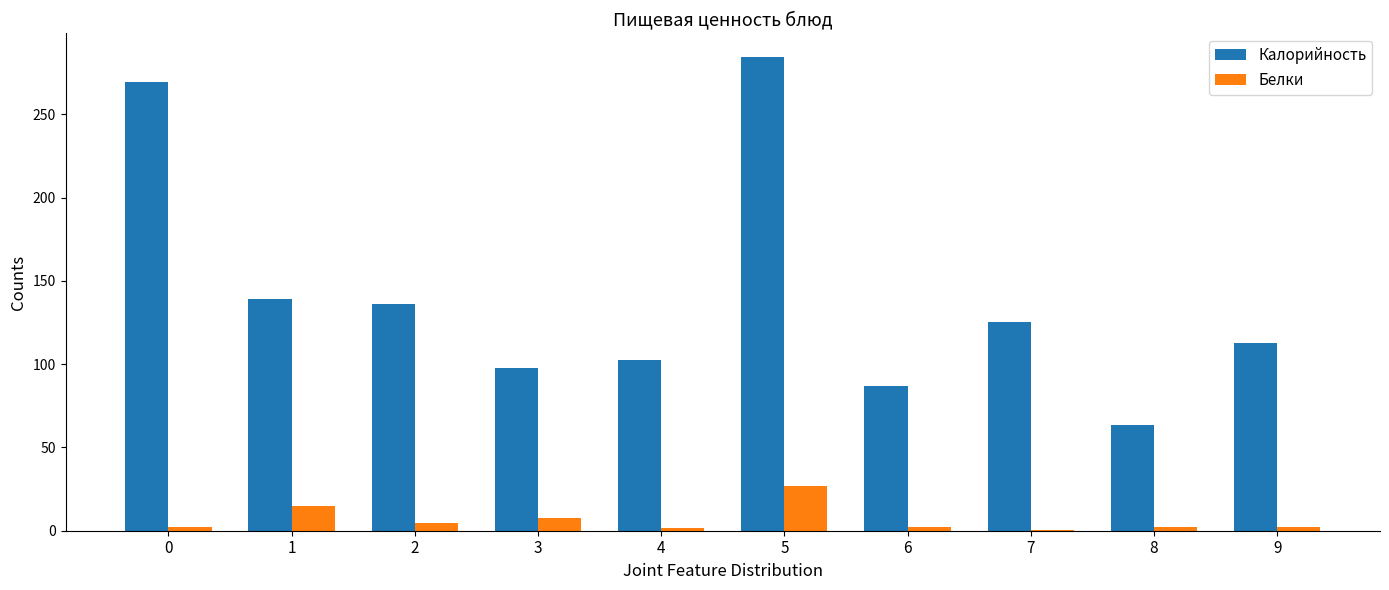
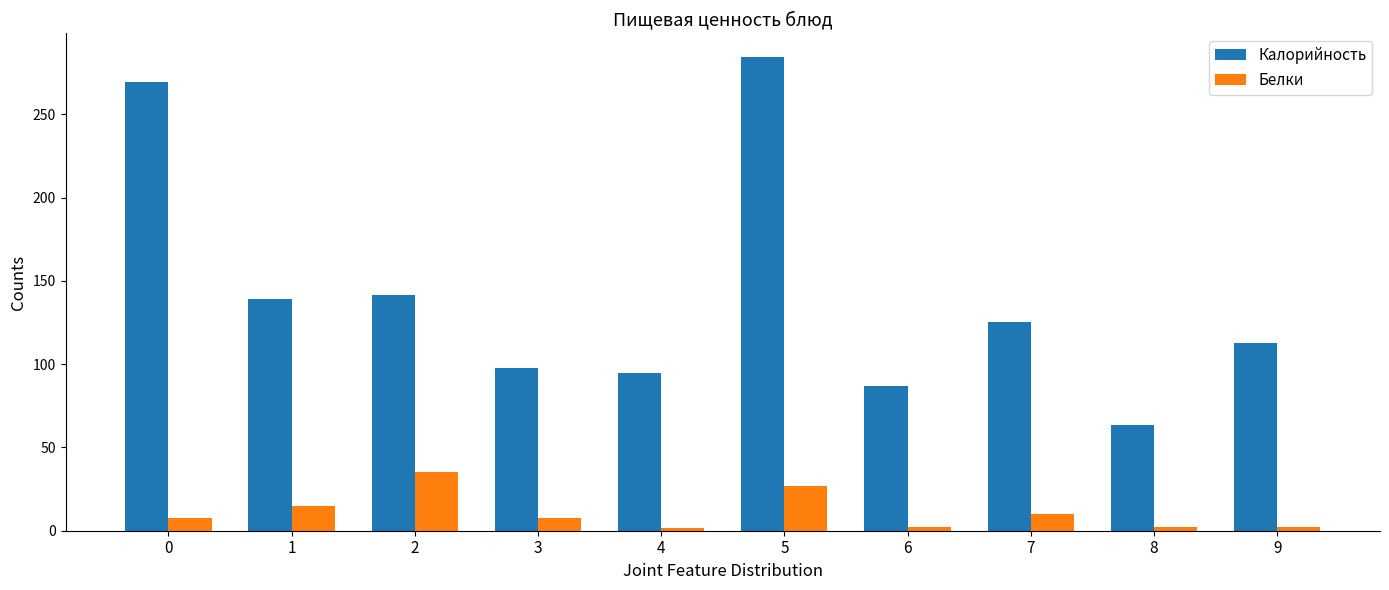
  {
    "Калорийность": {
      "0": 269,
      "1": 139,
-     "2": 136,
+     "2": 142,
      "3": 98,
-     "4": 102,
+     "4": 94,
      "5": 284,
      "6": 87,
      "7": 126,
      "8": 64,
      "9": 112
    },
    "Белки": {
-     "0": 2,
+     "0": 7,
      "1": 15,
-     "2": 5,
+     "2": 35,
      "3": 7,
      "4": 2,
      "5": 27,
      "6": 2,
-     "7": 1,
+     "7": 10,
      "8": 2,
      "9": 2
    }
  }
